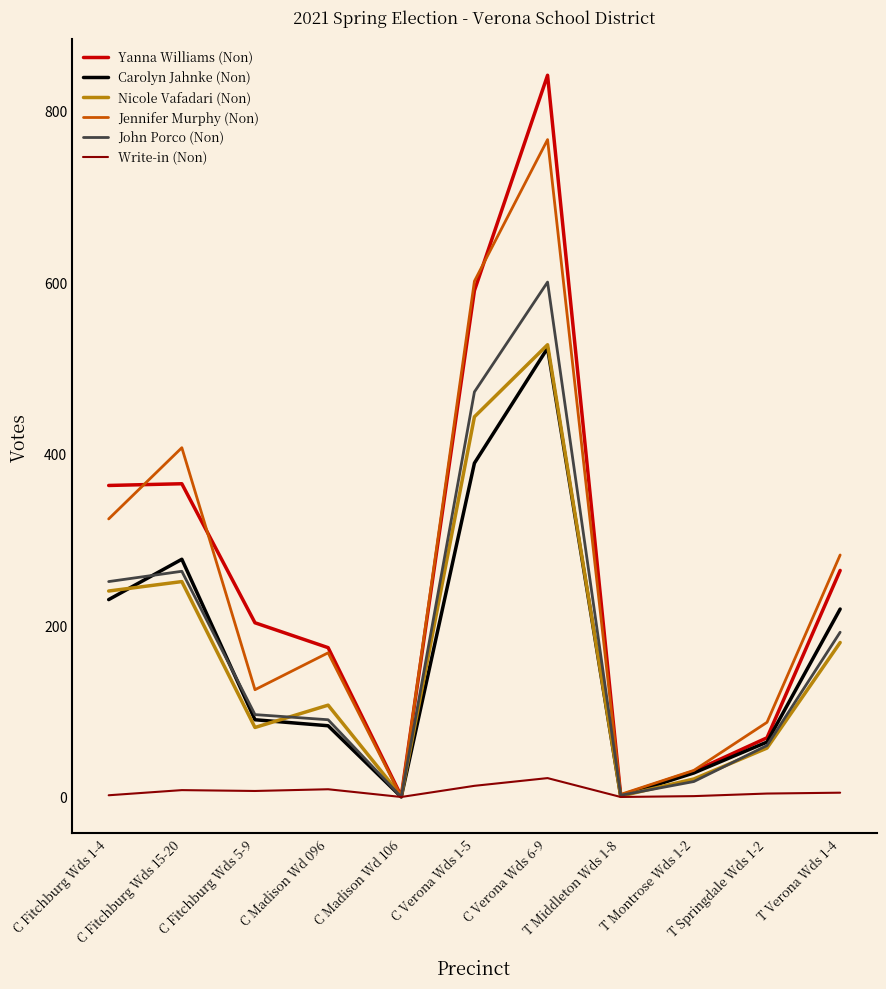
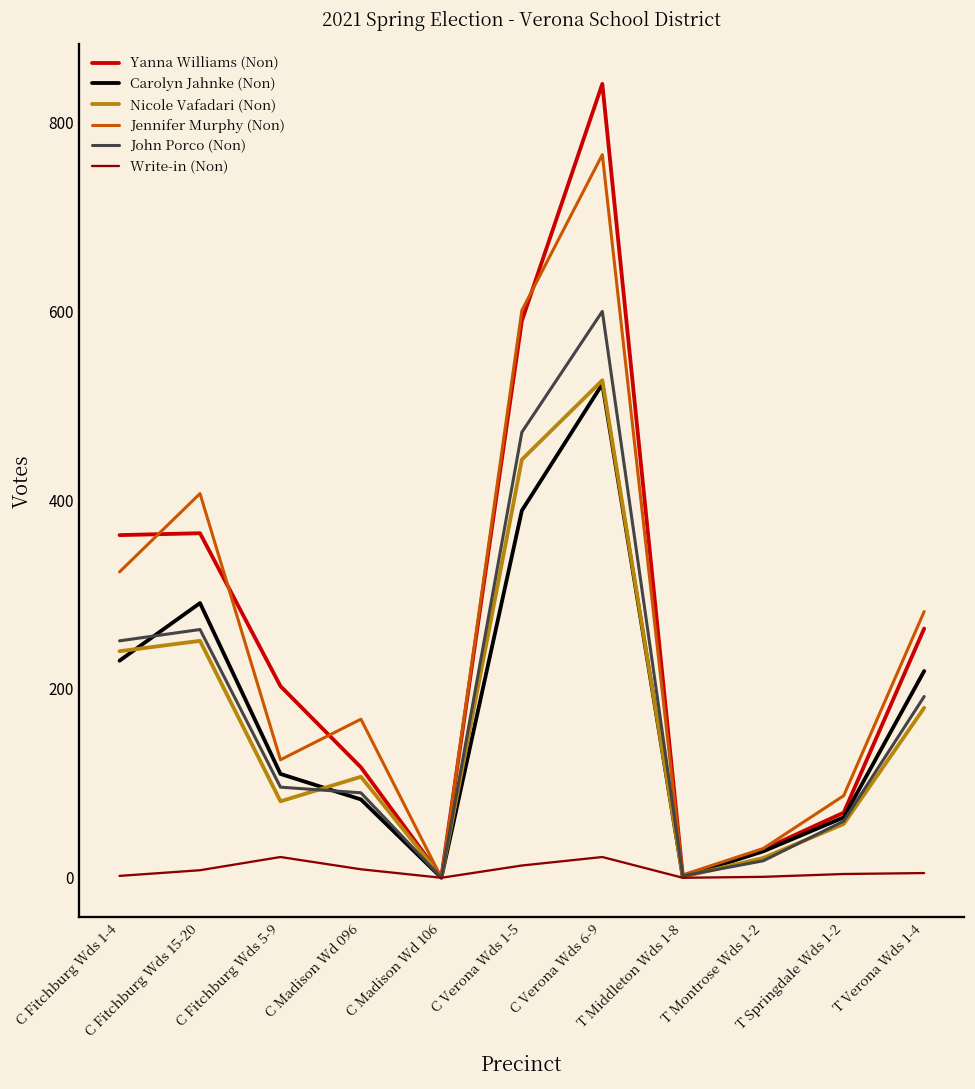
  {
    "Yanna Williams (Non)": {
      "C Fitchburg Wds 1-4": 360,
      "C Fitchburg Wds 15-20": 370,
      "C Fitchburg Wds 5-9": 200,
-     "C Madison Wd 096": 170,
+     "C Madison Wd 096": 120,
      "C Verona Wds 1-5": 590,
      "C Verona Wds 6-9": 840,
      "T Springdale Wds 1-2": 70,
      "T Verona Wds 1-4": 260
    },
    "Carolyn Jahnke (Non)": {
      "C Fitchburg Wds 1-4": 230,
-     "C Fitchburg Wds 15-20": 280,
-     "C Fitchburg Wds 5-9": 90,
+     "C Fitchburg Wds 15-20": 290,
+     "C Fitchburg Wds 5-9": 110,
      "C Madison Wd 096": 80,
      "C Verona Wds 1-5": 390,
      "C Verona Wds 6-9": 520,
      "T Springdale Wds 1-2": 60,
      "T Verona Wds 1-4": 220
    },
    "John Porco (Non)": {
      "C Fitchburg Wds 1-4": 250,
      "C Fitchburg Wds 15-20": 260,
      "C Fitchburg Wds 5-9": 100,
      "C Madison Wd 096": 90,
      "C Verona Wds 1-5": 470,
      "C Verona Wds 6-9": 600,
      "T Springdale Wds 1-2": 60,
      "T Verona Wds 1-4": 190
    },
    "Write-in (Non)": {
      "C Fitchburg Wds 1-4": 0,
      "C Fitchburg Wds 15-20": 10,
-     "C Fitchburg Wds 5-9": 10,
+     "C Fitchburg Wds 5-9": 20,
      "C Madison Wd 096": 10,
      "C Verona Wds 1-5": 10,
      "C Verona Wds 6-9": 20,
      "T Montrose Wds 1-2": 0,
      "T Springdale Wds 1-2": 0,
      "T Verona Wds 1-4": 10
    }
  }
